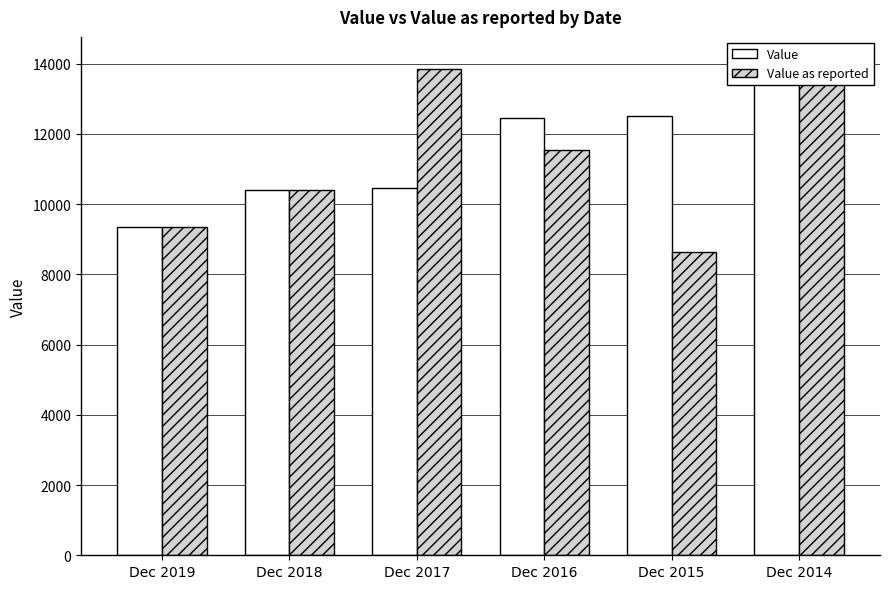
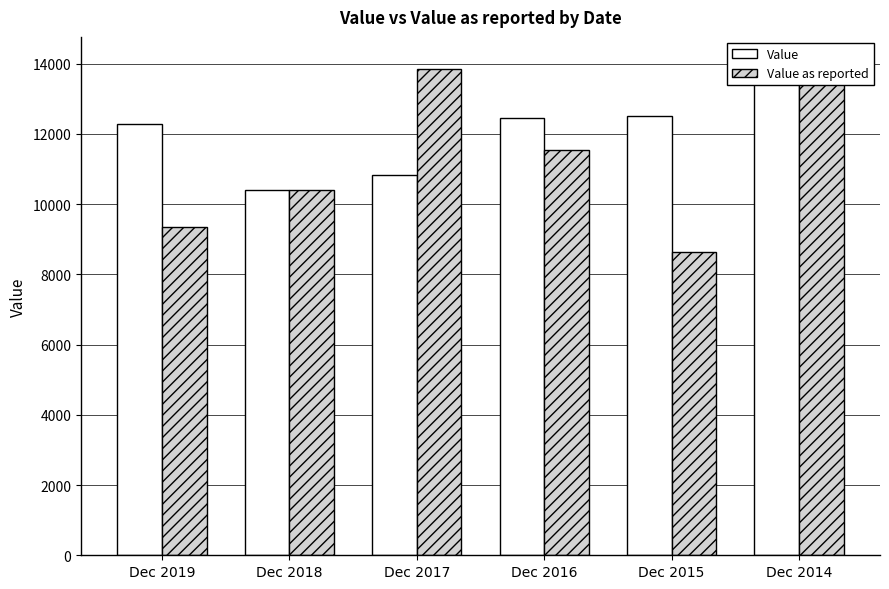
  {
    "Value": {
-     "Dec 2019": 9400,
+     "Dec 2019": 12300,
      "Dec 2018": 10400,
-     "Dec 2017": 10400,
+     "Dec 2017": 10800,
      "Dec 2016": 12400,
      "Dec 2015": 12500
    },
    "Value as reported": {
      "Dec 2019": 9400,
      "Dec 2018": 10400,
      "Dec 2017": 13800,
      "Dec 2016": 11500,
      "Dec 2015": 8600
    }
  }
